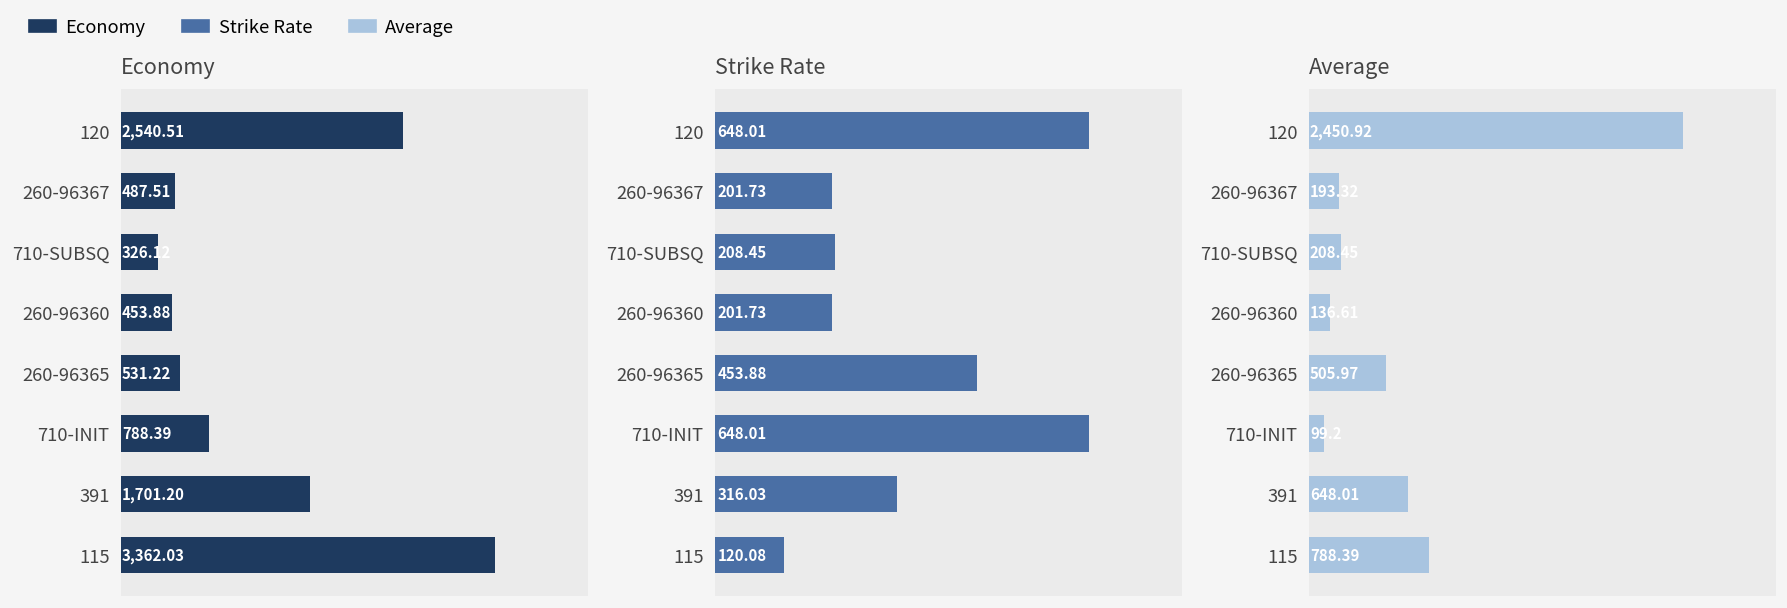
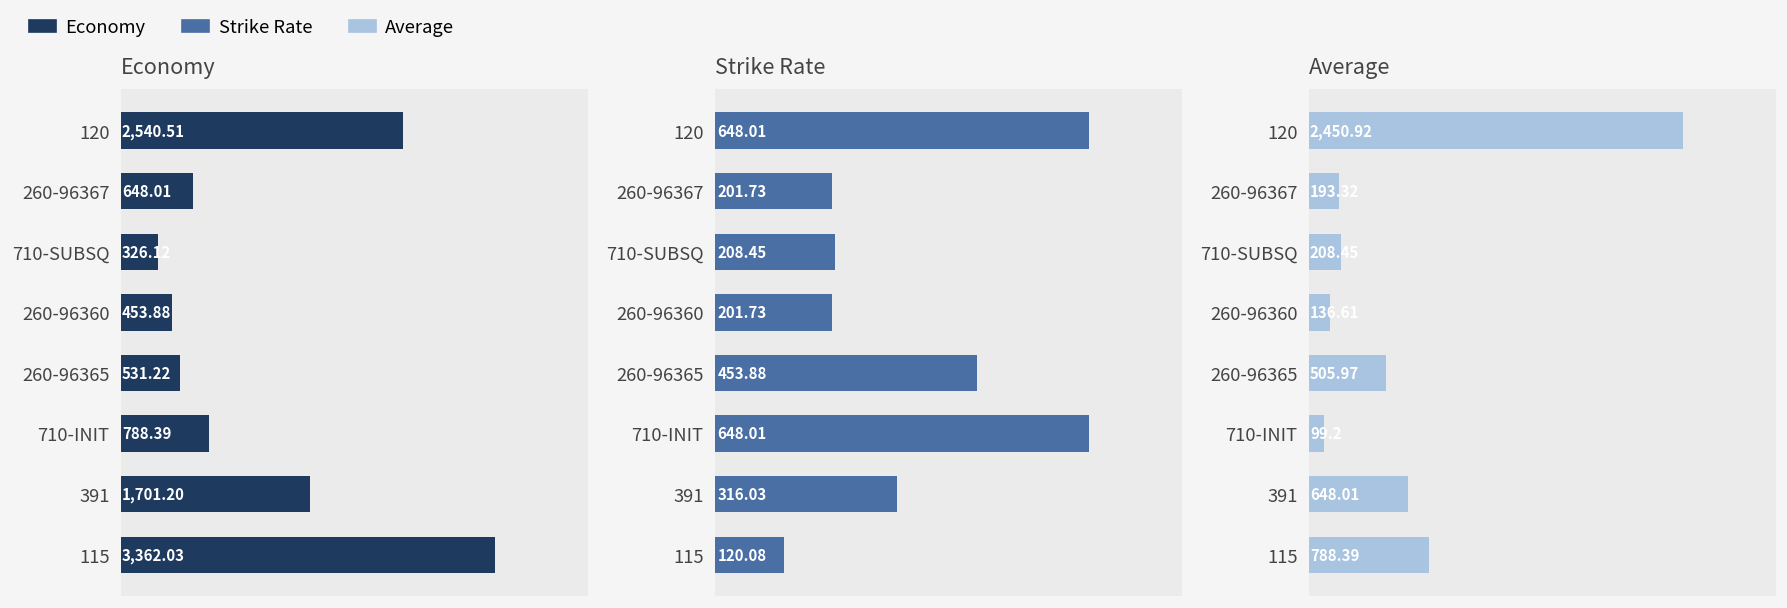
  {
    "Economy": {
      "120": "2,540.51",
-     "260-96367": "487.51",
+     "260-96367": "648.01",
      "710-SUBSQ": "326.12",
      "260-96360": "453.88",
      "260-96365": "531.22",
      "710-INIT": "788.39",
      "391": "1,701.20",
      "115": "3,362.03"
    },
    "Strike Rate": {
      "120": "648.01",
      "260-96367": "201.73",
      "710-SUBSQ": "208.45",
      "260-96360": "201.73",
      "260-96365": "453.88",
      "710-INIT": "648.01",
      "391": "316.03",
      "115": "120.08"
    },
    "Average": {
      "120": "2,450.92",
      "710-SUBSQ": "208.45",
      "260-96365": "505.97",
      "391": "648.01",
      "115": "788.39"
    }
  }
